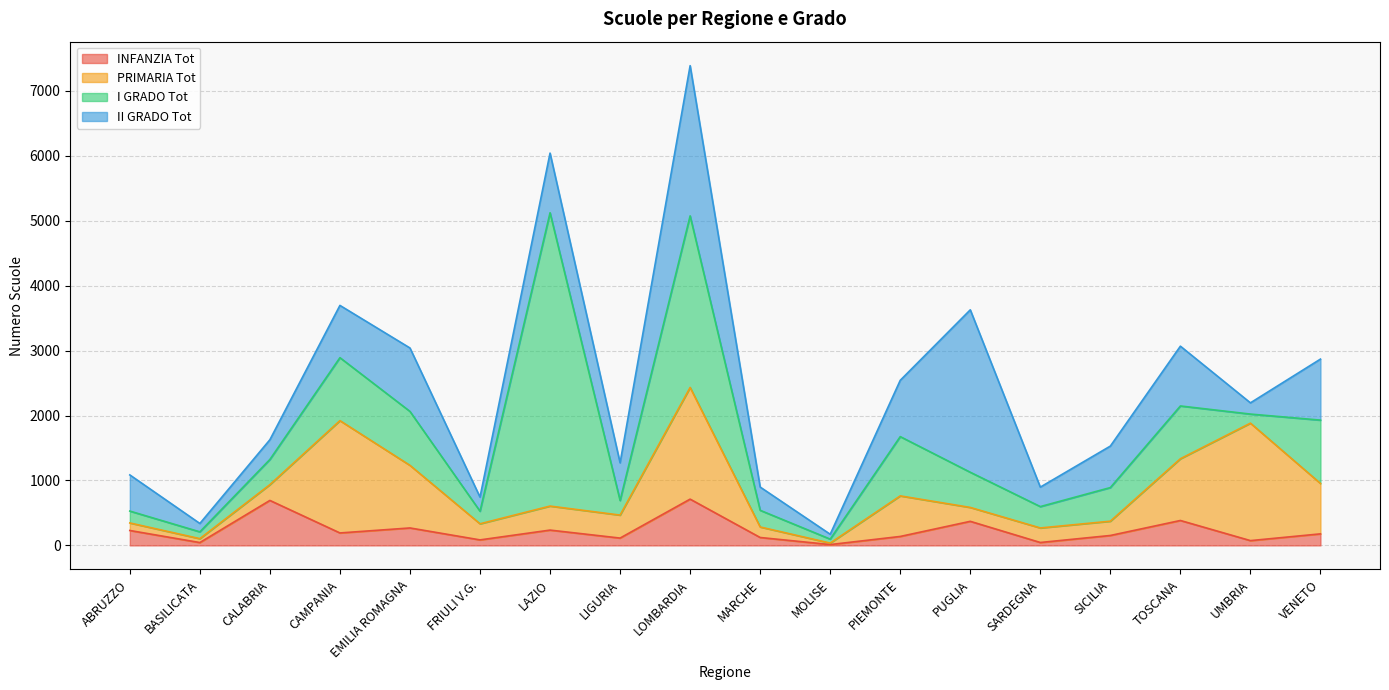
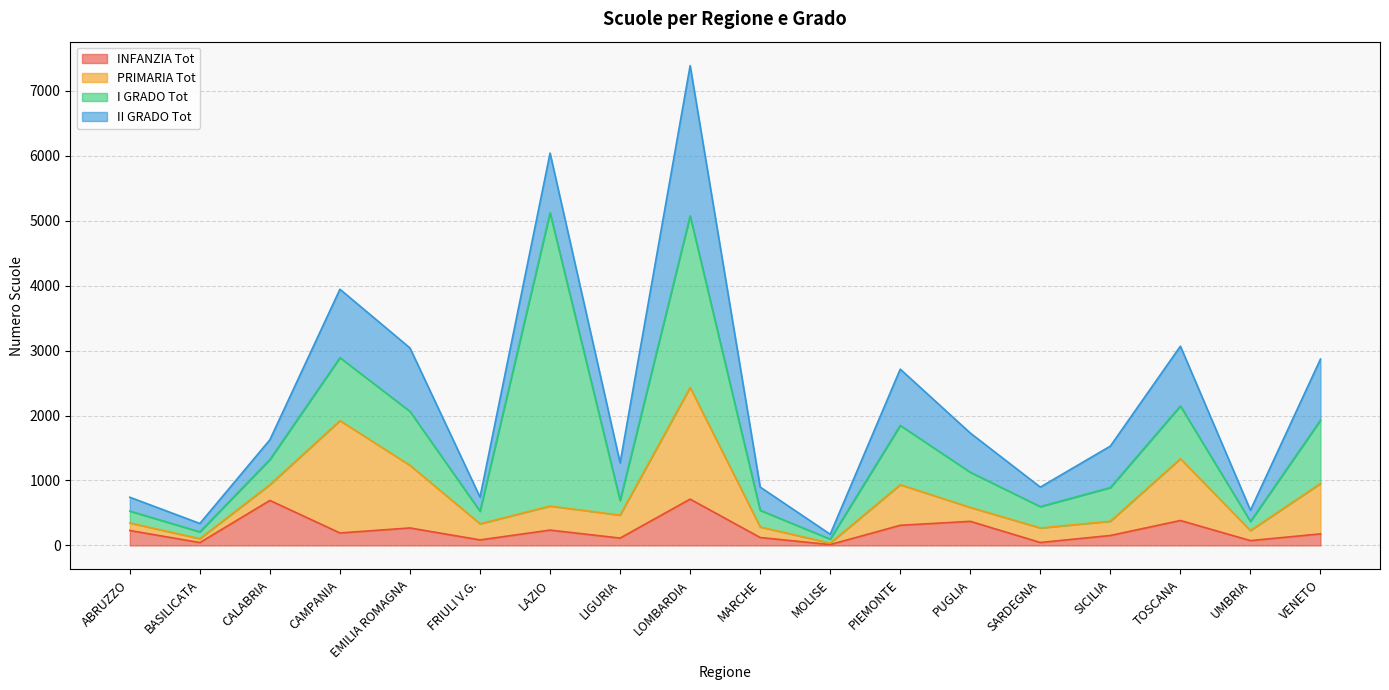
  {
    "INFANZIA Tot": {
      "ABRUZZO": 200,
      "BASILICATA": 0,
      "CALABRIA": 700,
      "CAMPANIA": 200,
      "EMILIA ROMAGNA": 300,
      "FRIULI V.G.": 100,
      "LAZIO": 200,
      "LIGURIA": 100,
      "LOMBARDIA": 700,
      "MARCHE": 100,
-     "PIEMONTE": 100,
+     "PIEMONTE": 300,
      "PUGLIA": 400,
      "SARDEGNA": 0,
      "SICILIA": 200,
      "TOSCANA": 400,
      "UMBRIA": 100,
      "VENETO": 200
    },
    "PRIMARIA Tot": {
      "ABRUZZO": 100,
      "BASILICATA": 100,
      "CALABRIA": 200,
      "CAMPANIA": 1700,
      "EMILIA ROMAGNA": 1000,
      "FRIULI V.G.": 200,
      "LAZIO": 400,
      "LIGURIA": 400,
      "LOMBARDIA": 1700,
      "MARCHE": 200,
      "PIEMONTE": 600,
      "PUGLIA": 200,
      "SARDEGNA": 200,
      "SICILIA": 200,
      "TOSCANA": 1000,
-     "UMBRIA": 1800,
+     "UMBRIA": 200,
      "VENETO": 800
    },
    "I GRADO Tot": {
      "ABRUZZO": 200,
      "BASILICATA": 100,
      "CALABRIA": 400,
      "CAMPANIA": 1000,
      "EMILIA ROMAGNA": 800,
      "FRIULI V.G.": 200,
      "LAZIO": 4500,
      "LIGURIA": 200,
      "LOMBARDIA": 2600,
      "MARCHE": 300,
      "MOLISE": 100,
      "PIEMONTE": 900,
      "PUGLIA": 500,
      "SARDEGNA": 300,
      "SICILIA": 500,
      "TOSCANA": 800,
      "UMBRIA": 100,
      "VENETO": 1000
    },
    "II GRADO Tot": {
-     "ABRUZZO": 600,
+     "ABRUZZO": 200,
      "BASILICATA": 100,
      "CALABRIA": 300,
-     "CAMPANIA": 800,
+     "CAMPANIA": 1100,
      "EMILIA ROMAGNA": 1000,
      "FRIULI V.G.": 200,
      "LAZIO": 900,
      "LIGURIA": 600,
      "LOMBARDIA": 2300,
      "MARCHE": 400,
      "MOLISE": 100,
      "PIEMONTE": 900,
-     "PUGLIA": 2500,
+     "PUGLIA": 600,
      "SARDEGNA": 300,
      "SICILIA": 600,
      "TOSCANA": 900,
      "UMBRIA": 200,
      "VENETO": 900
    }
  }
